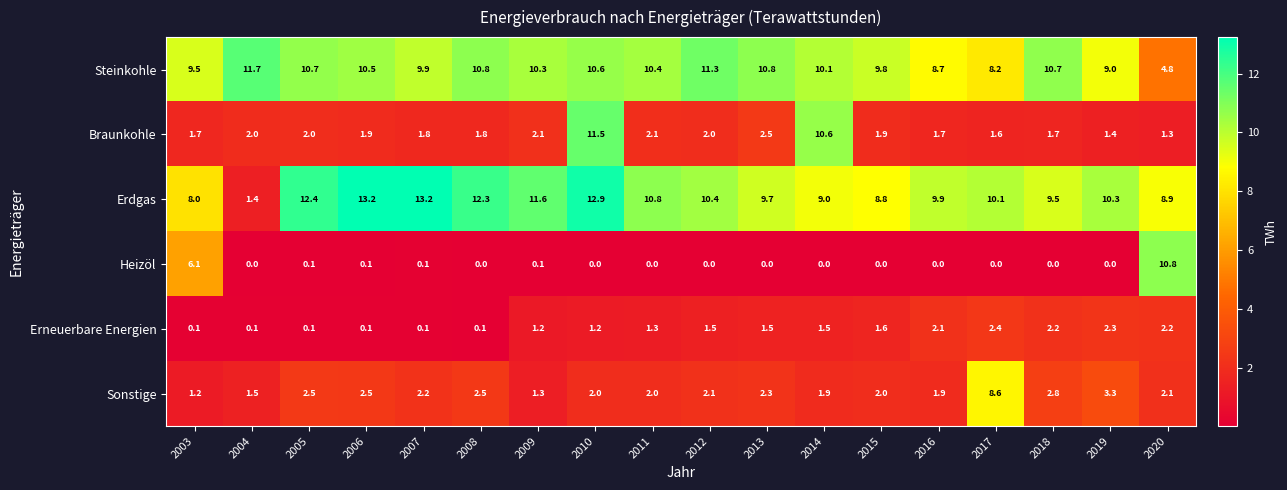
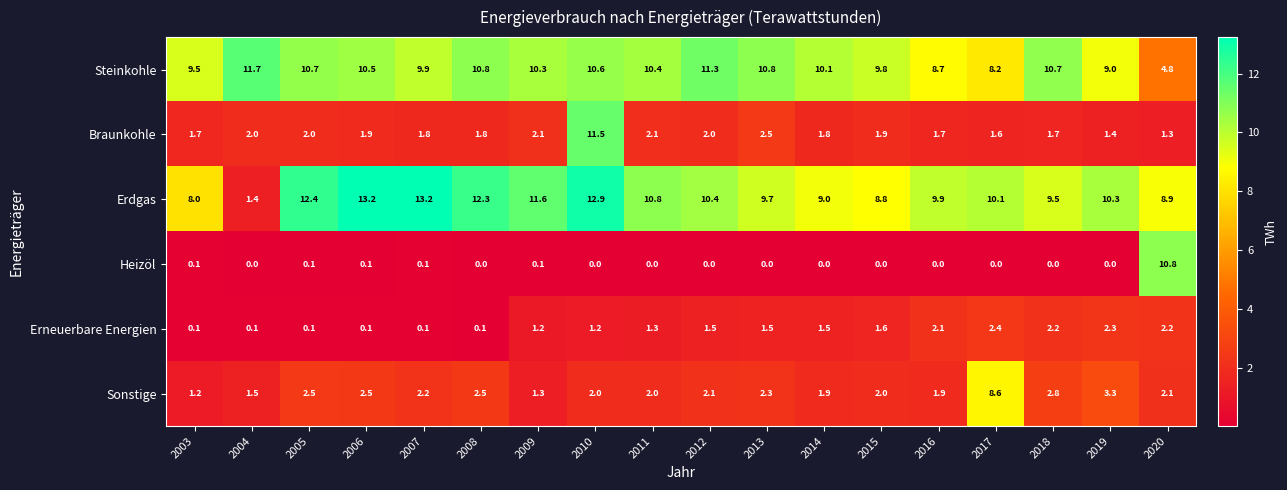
  {
    "Steinkohle": {
      "2003": 9.5,
      "2004": 11.7,
      "2005": 10.7,
      "2006": 10.5,
      "2007": 9.9,
      "2008": 10.8,
      "2009": 10.3,
      "2010": 10.6,
      "2011": 10.4,
      "2012": 11.3,
      "2013": 10.8,
      "2014": 10.1,
      "2015": 9.8,
      "2016": 8.7,
      "2017": 8.2,
      "2018": 10.7,
      "2019": 9.0,
      "2020": 4.8
    },
    "Braunkohle": {
      "2003": 1.7,
      "2004": 2.0,
      "2005": 2.0,
      "2006": 1.9,
      "2007": 1.8,
      "2008": 1.8,
      "2009": 2.1,
      "2010": 11.5,
      "2011": 2.1,
      "2012": 2.0,
      "2013": 2.5,
-     "2014": 10.6,
+     "2014": 1.8,
      "2015": 1.9,
      "2016": 1.7,
      "2017": 1.6,
      "2018": 1.7,
      "2019": 1.4,
      "2020": 1.3
    },
    "Erdgas": {
      "2003": 8.0,
      "2004": 1.4,
      "2005": 12.4,
      "2006": 13.2,
      "2007": 13.2,
      "2008": 12.3,
      "2009": 11.6,
      "2010": 12.9,
      "2011": 10.8,
      "2012": 10.4,
      "2013": 9.7,
      "2014": 9.0,
      "2015": 8.8,
      "2016": 9.9,
      "2017": 10.1,
      "2018": 9.5,
      "2019": 10.3,
      "2020": 8.9
    },
    "Heizöl": {
-     "2003": 6.1,
+     "2003": 0.1,
      "2004": 0.0,
      "2005": 0.1,
      "2006": 0.1,
      "2007": 0.1,
      "2008": 0.0,
      "2009": 0.1,
      "2010": 0.0,
      "2011": 0.0,
      "2012": 0.0,
      "2013": 0.0,
      "2014": 0.0,
      "2015": 0.0,
      "2016": 0.0,
      "2017": 0.0,
      "2018": 0.0,
      "2019": 0.0,
      "2020": 10.8
    },
    "Erneuerbare Energien": {
      "2003": 0.1,
      "2004": 0.1,
      "2005": 0.1,
      "2006": 0.1,
      "2007": 0.1,
      "2008": 0.1,
      "2009": 1.2,
      "2010": 1.2,
      "2011": 1.3,
      "2012": 1.5,
      "2013": 1.5,
      "2014": 1.5,
      "2015": 1.6,
      "2016": 2.1,
      "2017": 2.4,
      "2018": 2.2,
      "2019": 2.3,
      "2020": 2.2
    },
    "Sonstige": {
      "2003": 1.2,
      "2004": 1.5,
      "2005": 2.5,
      "2006": 2.5,
      "2007": 2.2,
      "2008": 2.5,
      "2009": 1.3,
      "2010": 2.0,
      "2011": 2.0,
      "2012": 2.1,
      "2013": 2.3,
      "2014": 1.9,
      "2015": 2.0,
      "2016": 1.9,
      "2017": 8.6,
      "2018": 2.8,
      "2019": 3.3,
      "2020": 2.1
    }
  }
